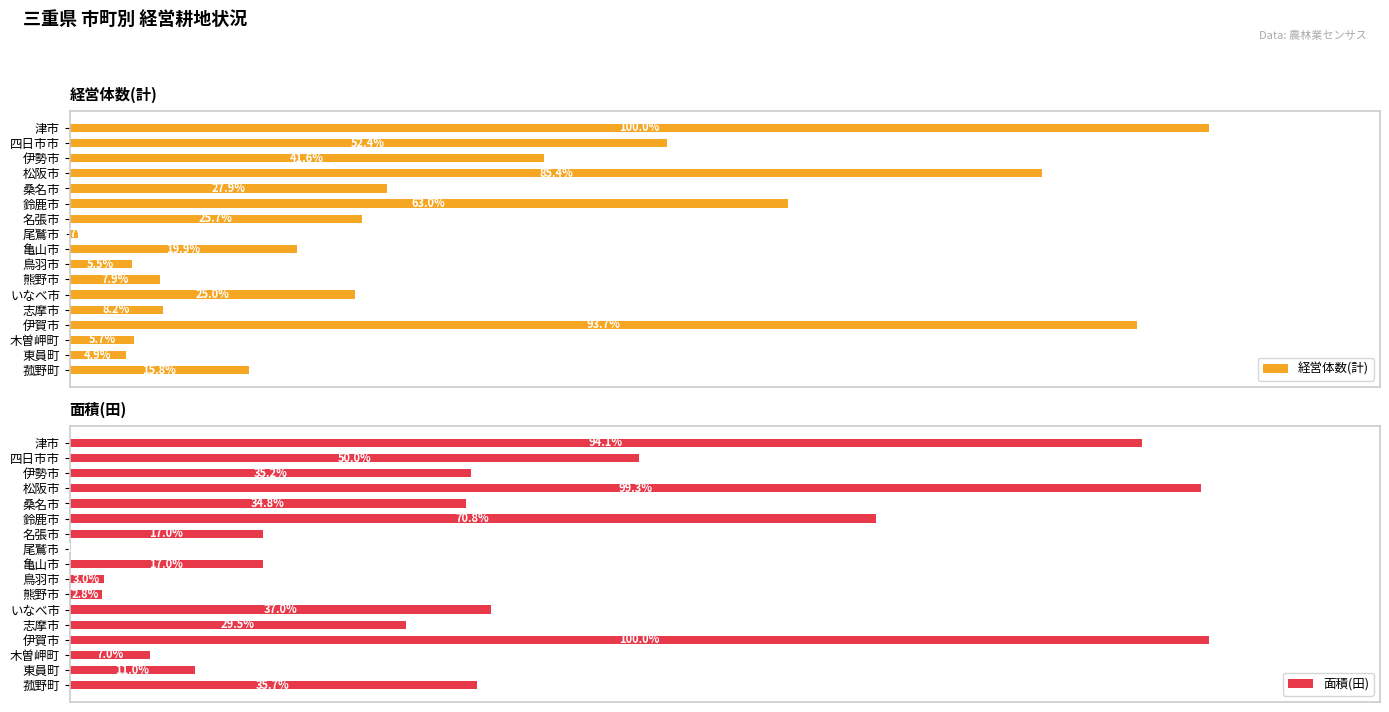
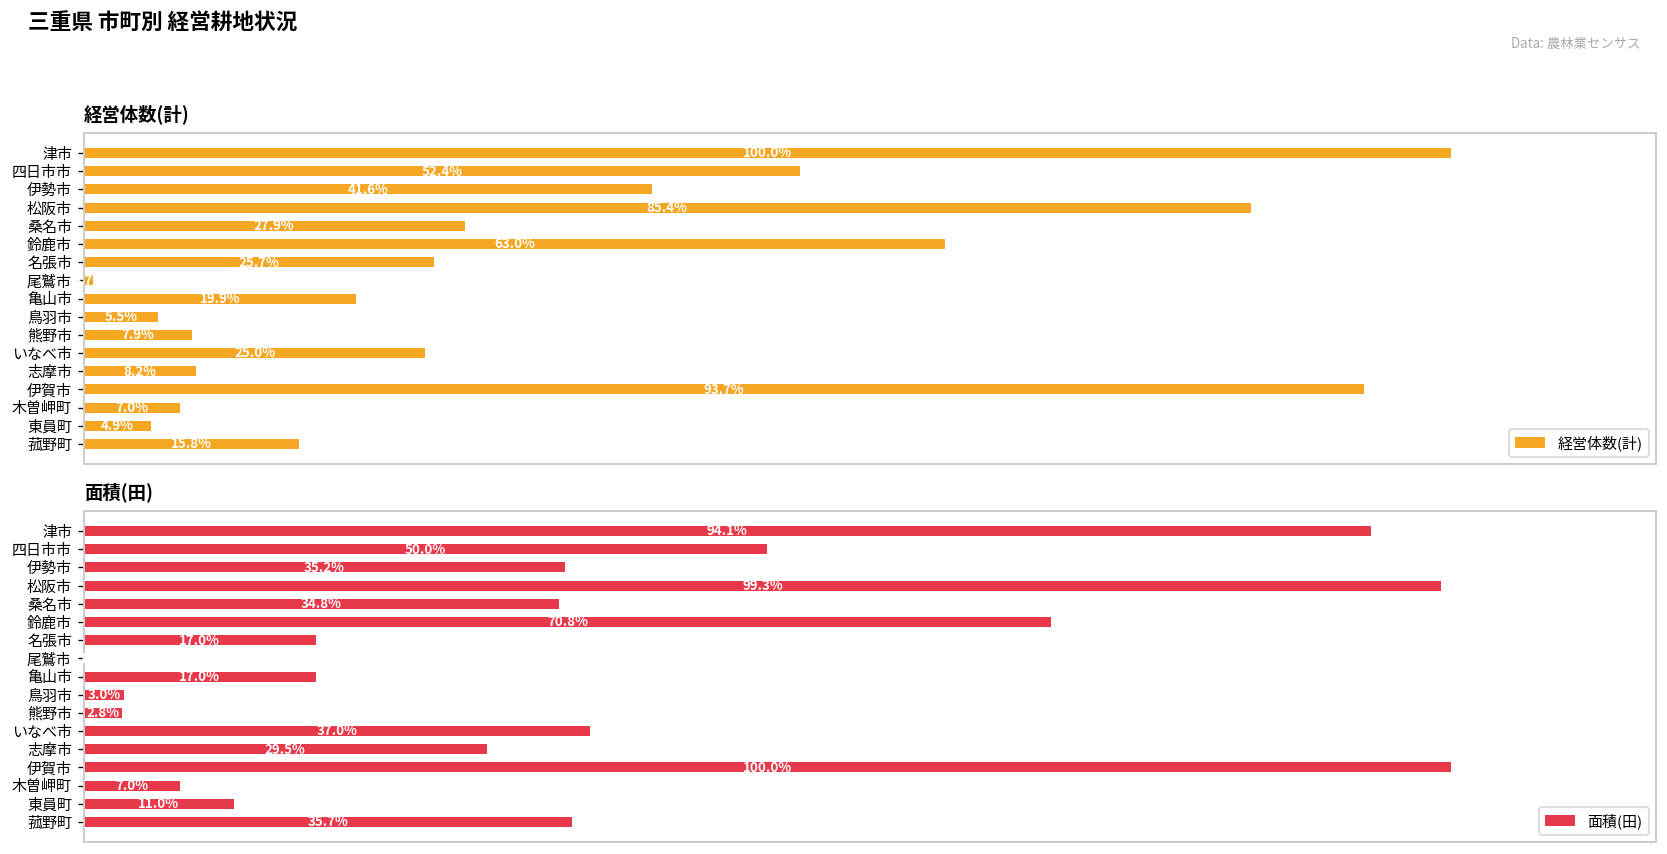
  {
    "経営体数(計)": {
      "津市": "100.0%",
      "桑名市": "27.9%",
      "鈴鹿市": "63.0%",
      "名張市": "25.7%",
      "熊野市": "7.9%",
      "いなべ市": "25.0%",
      "志摩市": "8.2%",
      "伊賀市": "93.7%",
-     "木曽岬町": "5.7%"
+     "木曽岬町": "7.0%"
    },
    "面積(田)": {
      "津市": "94.1%",
      "桑名市": "34.8%",
      "鈴鹿市": "70.8%",
      "名張市": "17.0%",
      "熊野市": "2.8%",
      "いなべ市": "37.0%",
      "志摩市": "29.5%",
      "木曽岬町": "7.0%",
      "菰野町": "35.7%"
    }
  }
